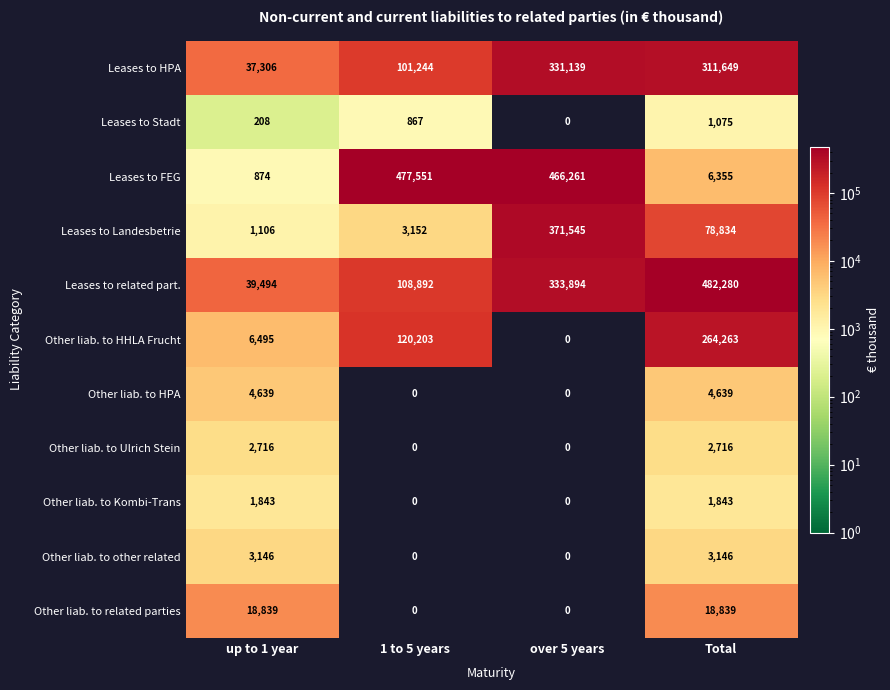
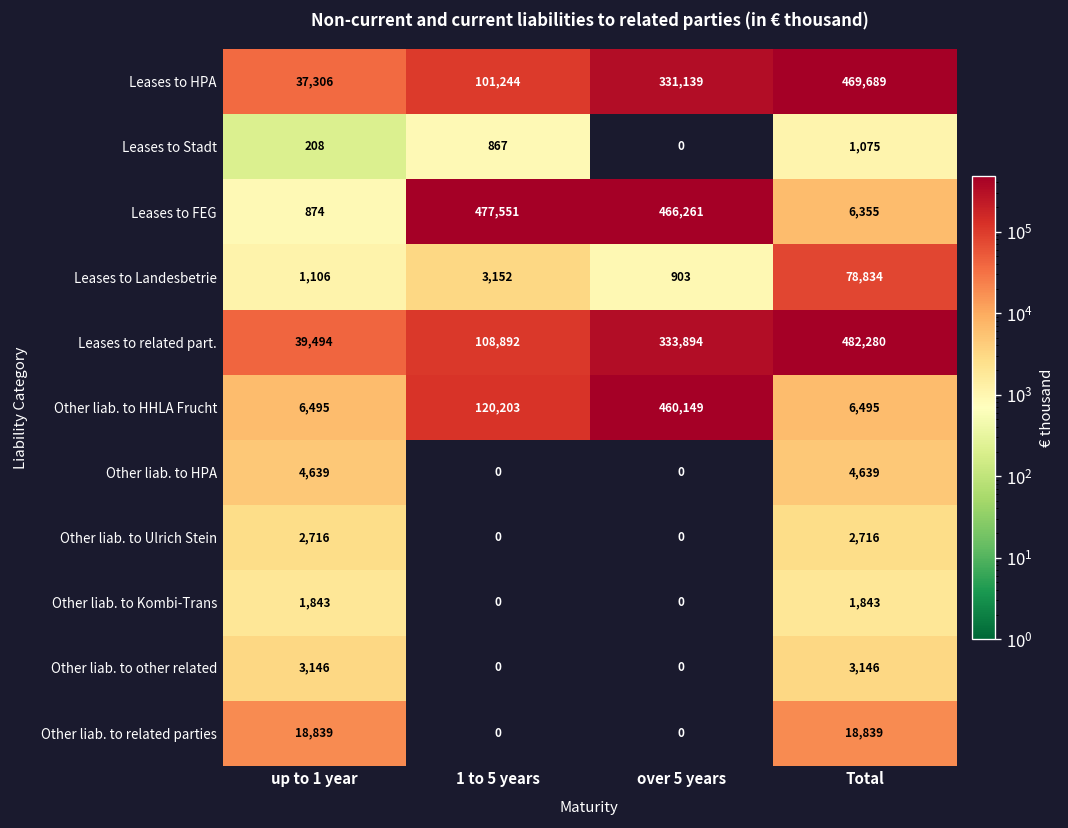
  {
    "Leases to HPA": {
      "up to 1 year": "37,306",
      "1 to 5 years": "101,244",
      "over 5 years": "331,139",
-     "Total": "311,649"
+     "Total": "469,689"
    },
    "Leases to Stadt": {
      "up to 1 year": "208",
      "1 to 5 years": "867",
      "over 5 years": "0",
      "Total": "1,075"
    },
    "Leases to FEG": {
      "up to 1 year": "874",
      "1 to 5 years": "477,551",
      "over 5 years": "466,261",
      "Total": "6,355"
    },
    "Leases to Landesbetrie": {
      "up to 1 year": "1,106",
      "1 to 5 years": "3,152",
-     "over 5 years": "371,545",
+     "over 5 years": "903",
      "Total": "78,834"
    },
    "Leases to related part.": {
      "up to 1 year": "39,494",
      "1 to 5 years": "108,892",
      "over 5 years": "333,894",
      "Total": "482,280"
    },
    "Other liab. to HHLA Frucht": {
      "up to 1 year": "6,495",
      "1 to 5 years": "120,203",
-     "over 5 years": "0",
-     "Total": "264,263"
+     "over 5 years": "460,149",
+     "Total": "6,495"
    },
    "Other liab. to HPA": {
      "up to 1 year": "4,639",
      "1 to 5 years": "0",
      "over 5 years": "0",
      "Total": "4,639"
    },
    "Other liab. to Ulrich Stein": {
      "up to 1 year": "2,716",
      "1 to 5 years": "0",
      "over 5 years": "0",
      "Total": "2,716"
    },
    "Other liab. to Kombi-Trans": {
      "up to 1 year": "1,843",
      "1 to 5 years": "0",
      "over 5 years": "0",
      "Total": "1,843"
    },
    "Other liab. to other related": {
      "up to 1 year": "3,146",
      "1 to 5 years": "0",
      "over 5 years": "0",
      "Total": "3,146"
    },
    "Other liab. to related parties": {
      "up to 1 year": "18,839",
      "1 to 5 years": "0",
      "over 5 years": "0",
      "Total": "18,839"
    }
  }
